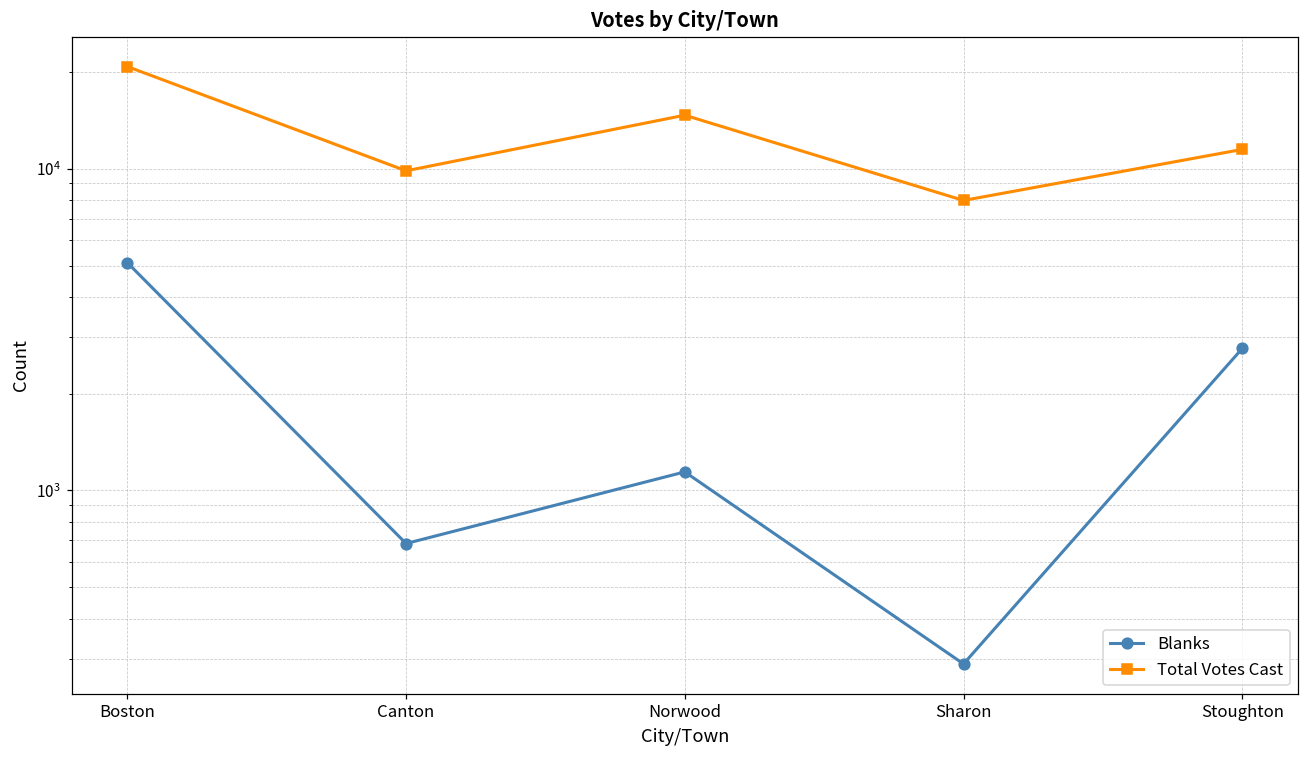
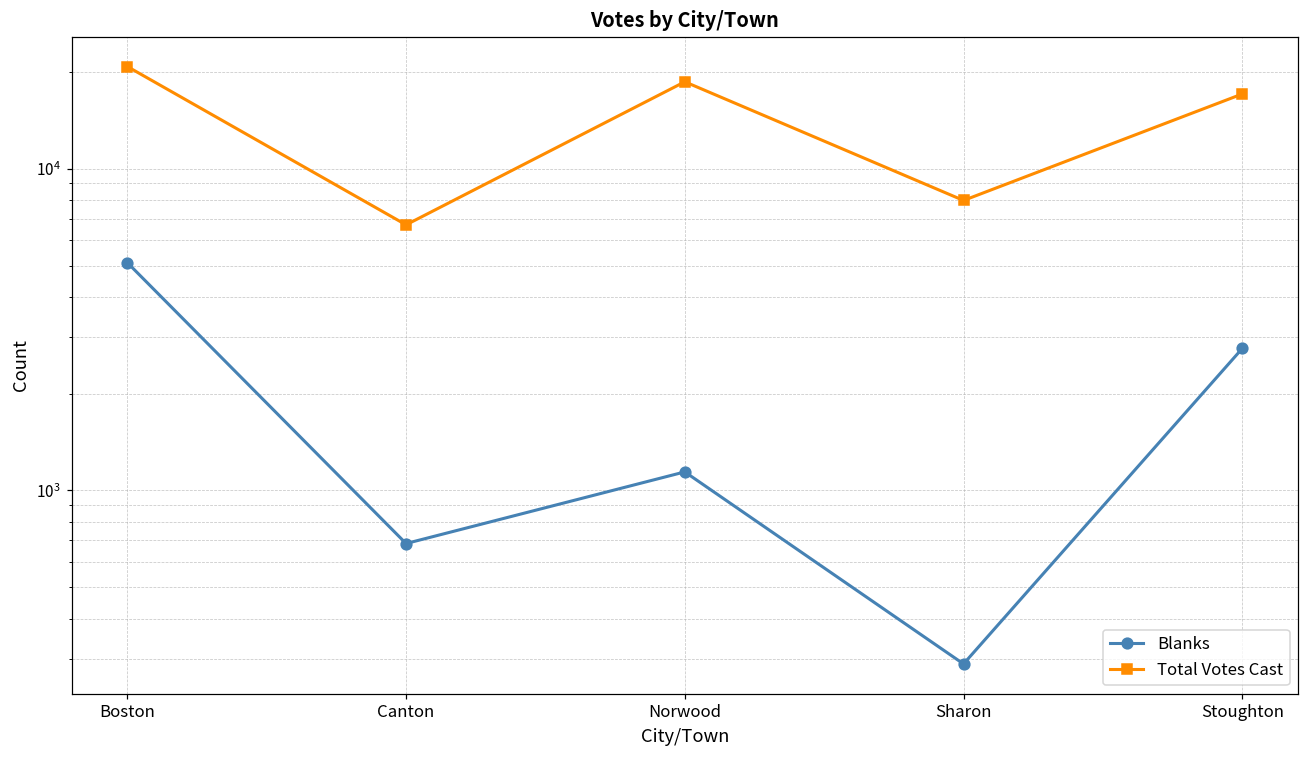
  {
    "Blanks": {
      "Boston": 5100,
      "Canton": 680,
      "Norwood": 1140,
      "Sharon": 290,
      "Stoughton": 2800
    },
    "Total Votes Cast": {
      "Boston": 21000,
-     "Canton": 9800,
-     "Norwood": 15000,
+     "Canton": 6700,
+     "Norwood": 19000,
      "Sharon": 8000,
-     "Stoughton": 11500
+     "Stoughton": 17000
    }
  }
